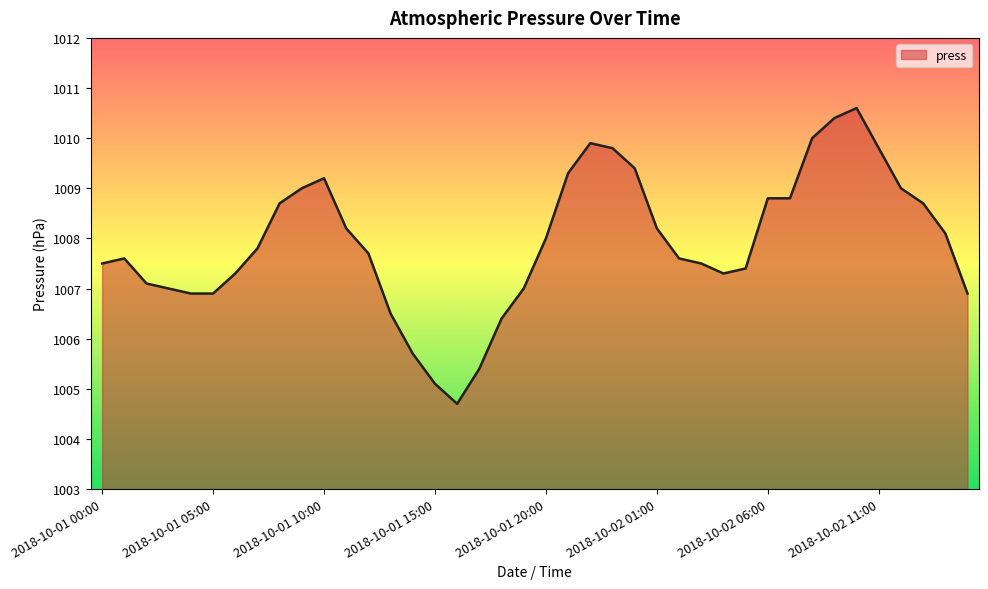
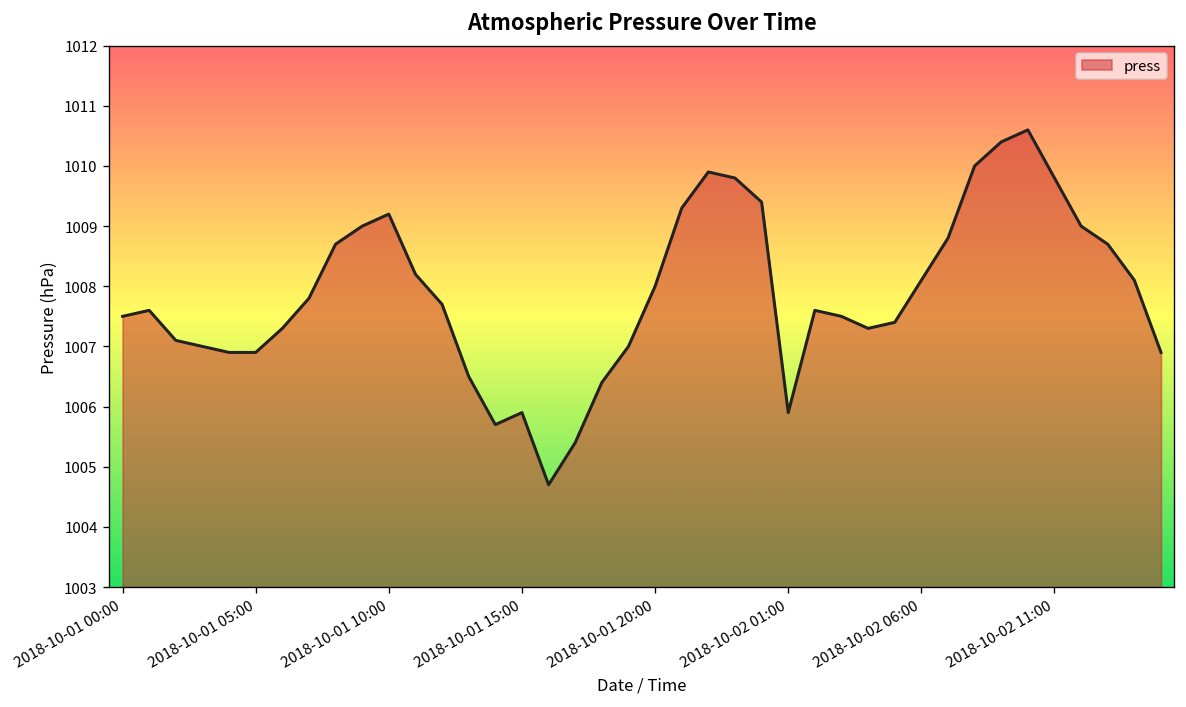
  {
    "2018-10-01 00:00": 1007.5,
    "2018-10-01 05:00": 1006.9,
    "2018-10-01 10:00": 1009.2,
-   "2018-10-01 15:00": 1005.1,
+   "2018-10-01 15:00": 1005.9,
    "2018-10-01 20:00": 1008.0,
-   "2018-10-02 01:00": 1008.2,
-   "2018-10-02 06:00": 1008.8,
+   "2018-10-02 01:00": 1005.9,
+   "2018-10-02 06:00": 1008.1,
    "2018-10-02 11:00": 1009.8
  }
